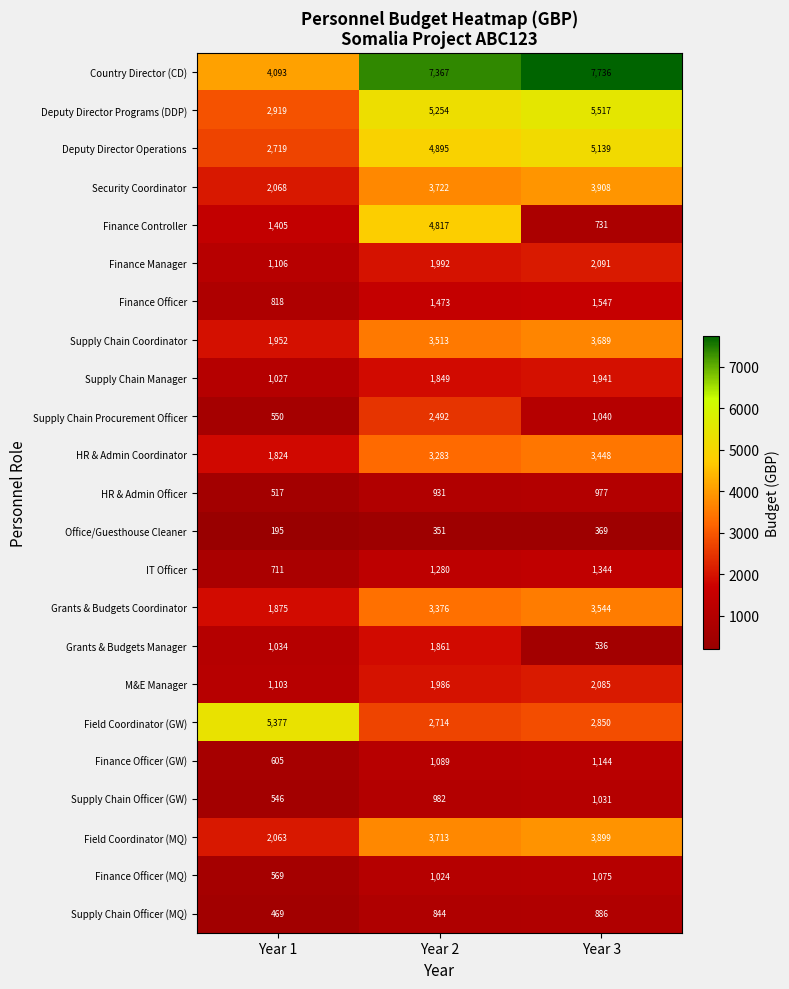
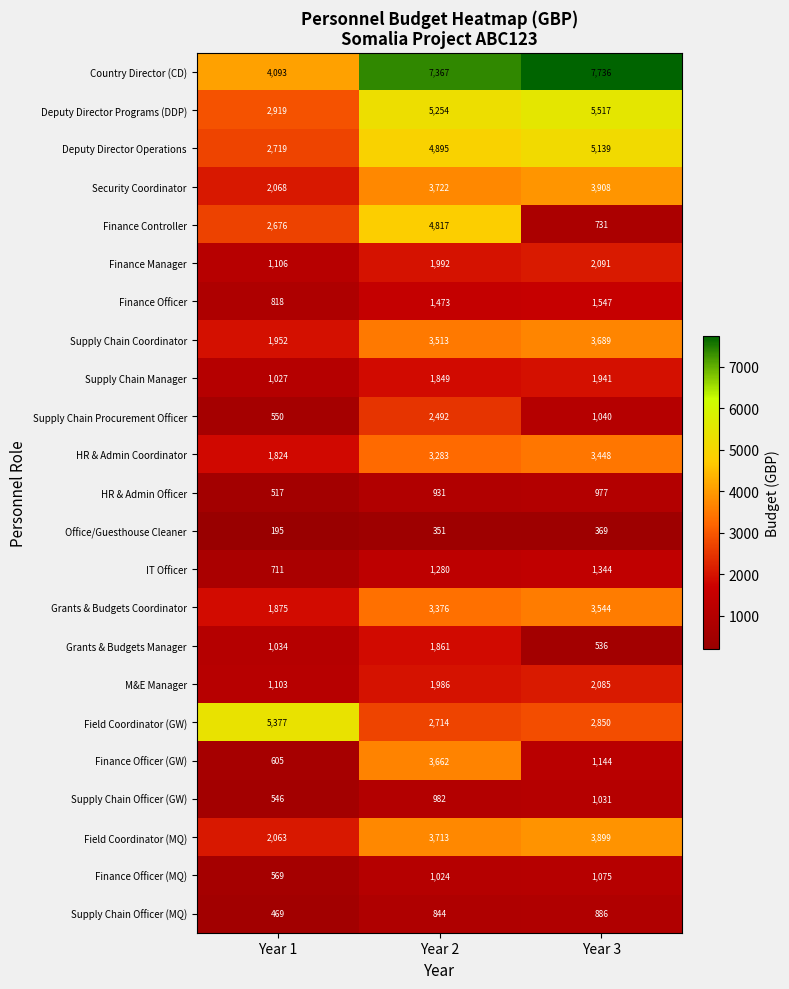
  {
    "Country Director (CD)": {
      "Year 1": "4,093",
      "Year 2": "7,367",
      "Year 3": "7,736"
    },
    "Deputy Director Programs (DDP)": {
      "Year 1": "2,919",
      "Year 2": "5,254",
      "Year 3": "5,517"
    },
    "Deputy Director Operations": {
      "Year 1": "2,719",
      "Year 2": "4,895",
      "Year 3": "5,139"
    },
    "Security Coordinator": {
      "Year 1": "2,068",
      "Year 2": "3,722",
      "Year 3": "3,908"
    },
    "Finance Controller": {
-     "Year 1": "1,405",
+     "Year 1": "2,676",
      "Year 2": "4,817",
      "Year 3": "731"
    },
    "Finance Manager": {
      "Year 1": "1,106",
      "Year 2": "1,992",
      "Year 3": "2,091"
    },
    "Finance Officer": {
      "Year 1": "818",
      "Year 2": "1,473",
      "Year 3": "1,547"
    },
    "Supply Chain Coordinator": {
      "Year 1": "1,952",
      "Year 2": "3,513",
      "Year 3": "3,689"
    },
    "Supply Chain Manager": {
      "Year 1": "1,027",
      "Year 2": "1,849",
      "Year 3": "1,941"
    },
    "Supply Chain Procurement Officer": {
      "Year 1": "550",
      "Year 2": "2,492",
      "Year 3": "1,040"
    },
    "HR & Admin Coordinator": {
      "Year 1": "1,824",
      "Year 2": "3,283",
      "Year 3": "3,448"
    },
    "HR & Admin Officer": {
      "Year 1": "517",
      "Year 2": "931",
      "Year 3": "977"
    },
    "Office/Guesthouse Cleaner": {
      "Year 1": "195",
      "Year 2": "351",
      "Year 3": "369"
    },
    "IT Officer": {
      "Year 1": "711",
      "Year 2": "1,280",
      "Year 3": "1,344"
    },
    "Grants & Budgets Coordinator": {
      "Year 1": "1,875",
      "Year 2": "3,376",
      "Year 3": "3,544"
    },
    "Grants & Budgets Manager": {
      "Year 1": "1,034",
      "Year 2": "1,861",
      "Year 3": "536"
    },
    "M&E Manager": {
      "Year 1": "1,103",
      "Year 2": "1,986",
      "Year 3": "2,085"
    },
    "Field Coordinator (GW)": {
      "Year 1": "5,377",
      "Year 2": "2,714",
      "Year 3": "2,850"
    },
    "Finance Officer (GW)": {
      "Year 1": "605",
-     "Year 2": "1,089",
+     "Year 2": "3,662",
      "Year 3": "1,144"
    },
    "Supply Chain Officer (GW)": {
      "Year 1": "546",
      "Year 2": "982",
      "Year 3": "1,031"
    },
    "Field Coordinator (MQ)": {
      "Year 1": "2,063",
      "Year 2": "3,713",
      "Year 3": "3,899"
    },
    "Finance Officer (MQ)": {
      "Year 1": "569",
      "Year 2": "1,024",
      "Year 3": "1,075"
    },
    "Supply Chain Officer (MQ)": {
      "Year 1": "469",
      "Year 2": "844",
      "Year 3": "886"
    }
  }
